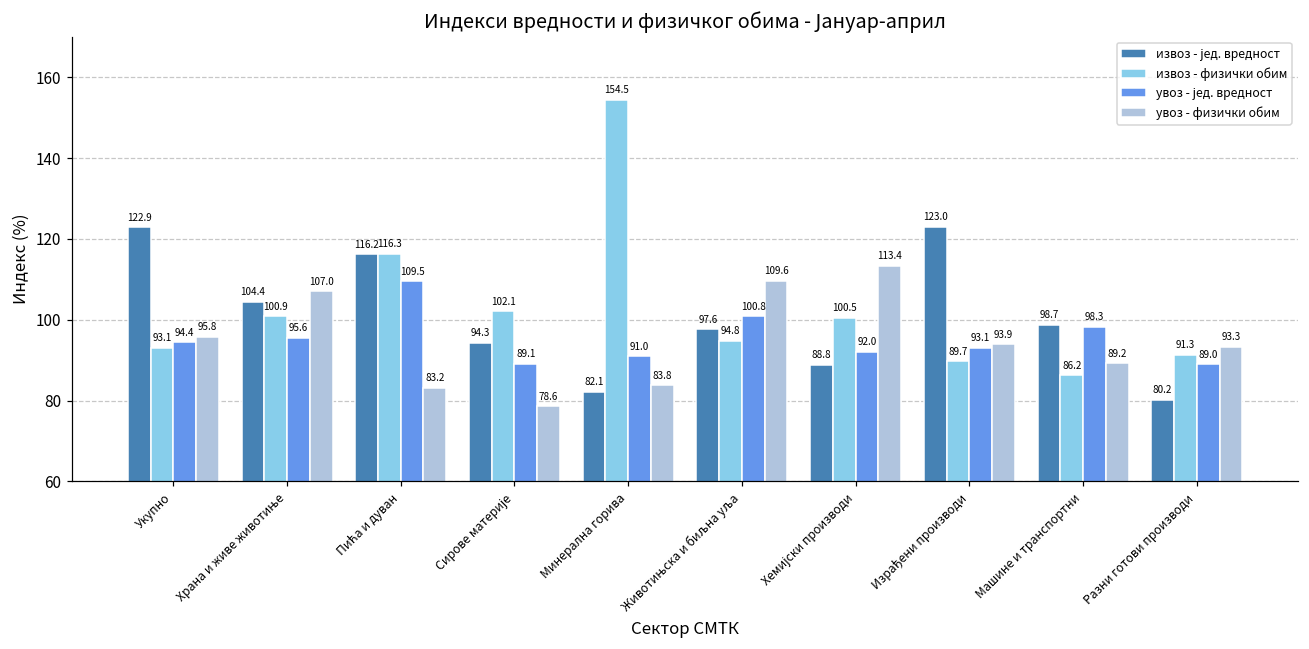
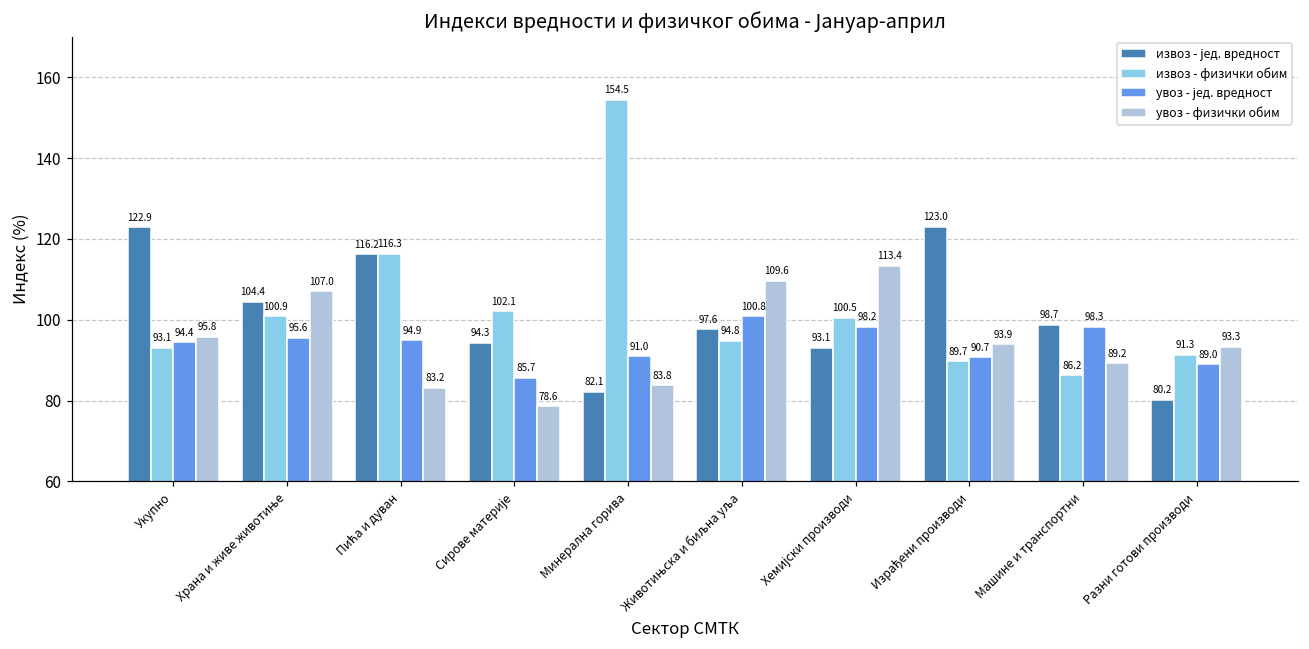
  {
    "извоз - јед. вредност": {
      "Укупно": 122.9,
      "Храна и живе животиње": 104.4,
      "Пића и дуван": 116.2,
      "Сирове материје": 94.3,
      "Минерална горива": 82.1,
      "Животињска и биљна уља": 97.6,
-     "Хемијски производи": 88.8,
+     "Хемијски производи": 93.1,
      "Израђени производи": 123.0,
      "Машине и транспортни": 98.7,
      "Разни готови производи": 80.2
    },
    "увоз - јед. вредност": {
      "Укупно": 94.4,
      "Храна и живе животиње": 95.6,
-     "Пића и дуван": 109.5,
-     "Сирове материје": 89.1,
+     "Пића и дуван": 94.9,
+     "Сирове материје": 85.7,
      "Минерална горива": 91.0,
      "Животињска и биљна уља": 100.8,
-     "Хемијски производи": 92.0,
-     "Израђени производи": 93.1,
+     "Хемијски производи": 98.2,
+     "Израђени производи": 90.7,
      "Машине и транспортни": 98.3,
      "Разни готови производи": 89.0
    }
  }
